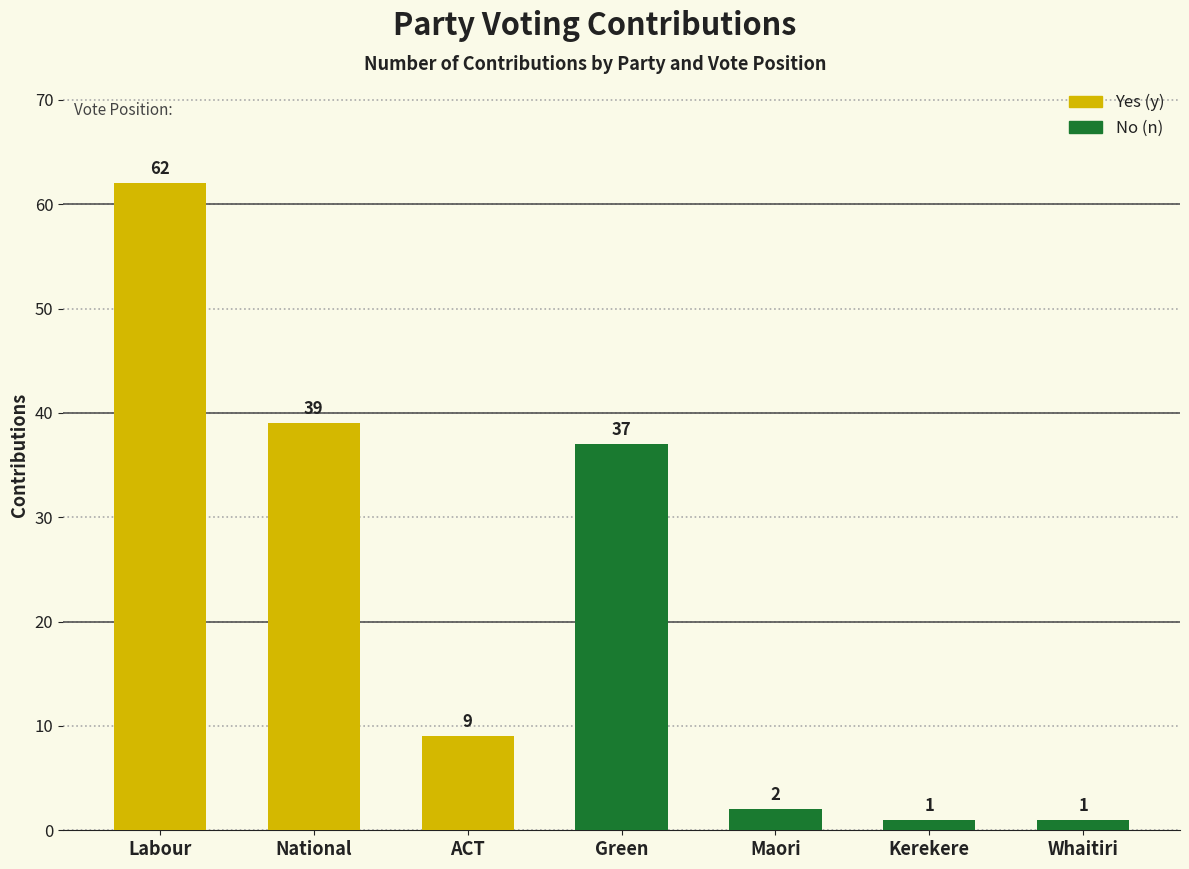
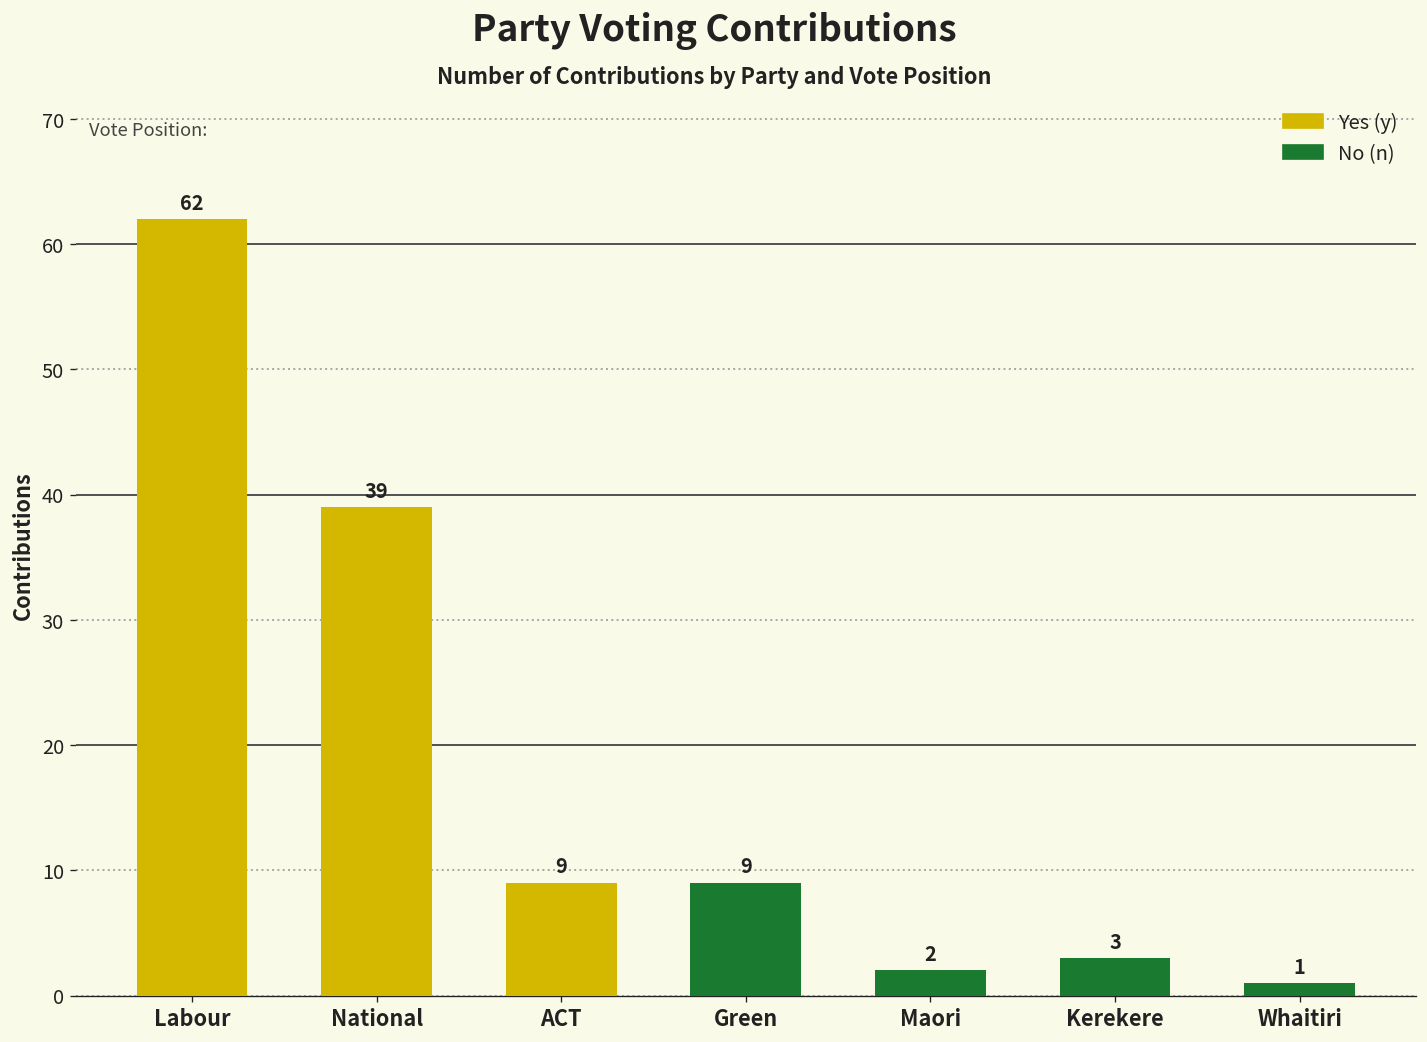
  {
    "Labour": 62,
    "National": 39,
    "ACT": 9,
-   "Green": 37,
+   "Green": 9,
    "Maori": 2,
-   "Kerekere": 1,
+   "Kerekere": 3,
    "Whaitiri": 1
  }
